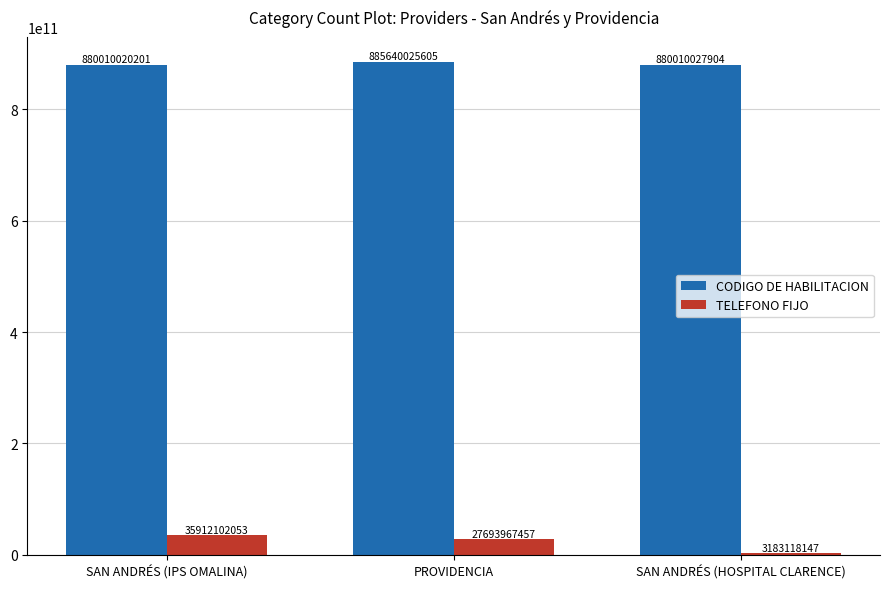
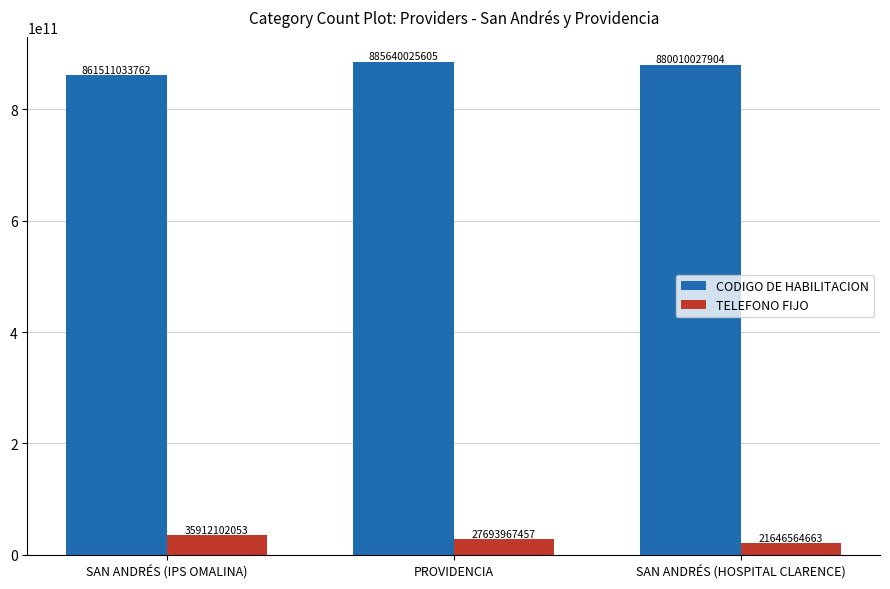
  {
    "CODIGO DE HABILITACION": {
-     "SAN ANDRÉS (IPS OMALINA)": 880010020201,
+     "SAN ANDRÉS (IPS OMALINA)": 861511033762,
      "PROVIDENCIA": 885640025605,
      "SAN ANDRÉS (HOSPITAL CLARENCE)": 880010027904
    },
    "TELEFONO FIJO": {
      "SAN ANDRÉS (IPS OMALINA)": 35912102053,
      "PROVIDENCIA": 27693967457,
-     "SAN ANDRÉS (HOSPITAL CLARENCE)": 3183118147
+     "SAN ANDRÉS (HOSPITAL CLARENCE)": 21646564663
    }
  }
